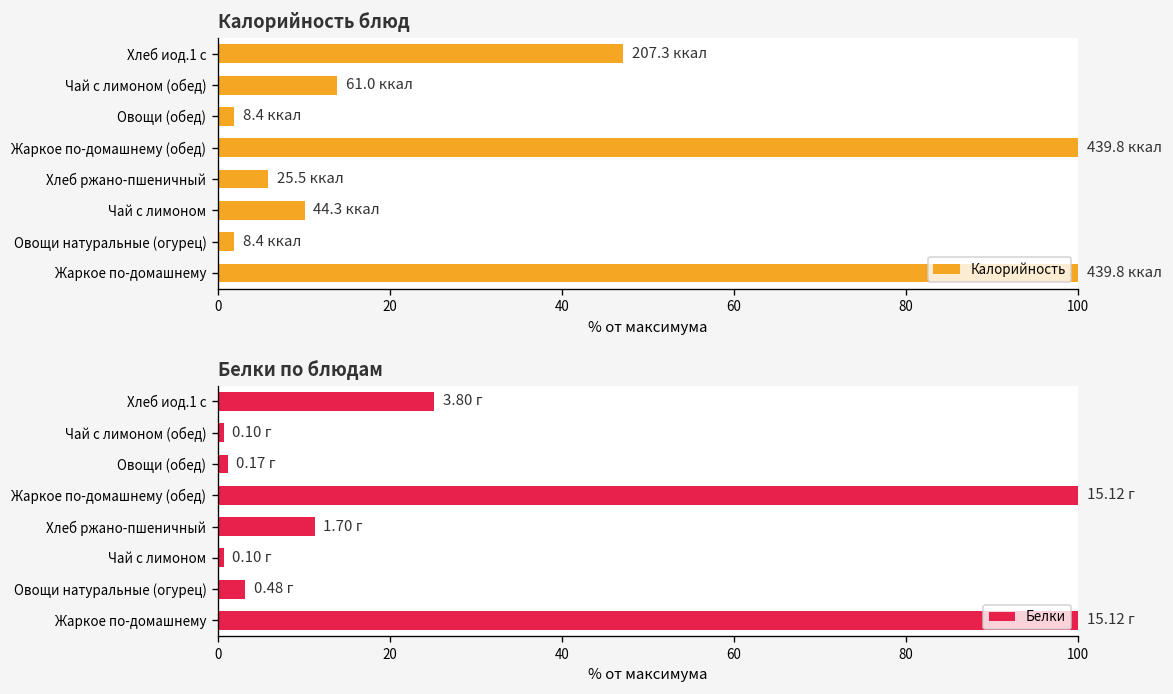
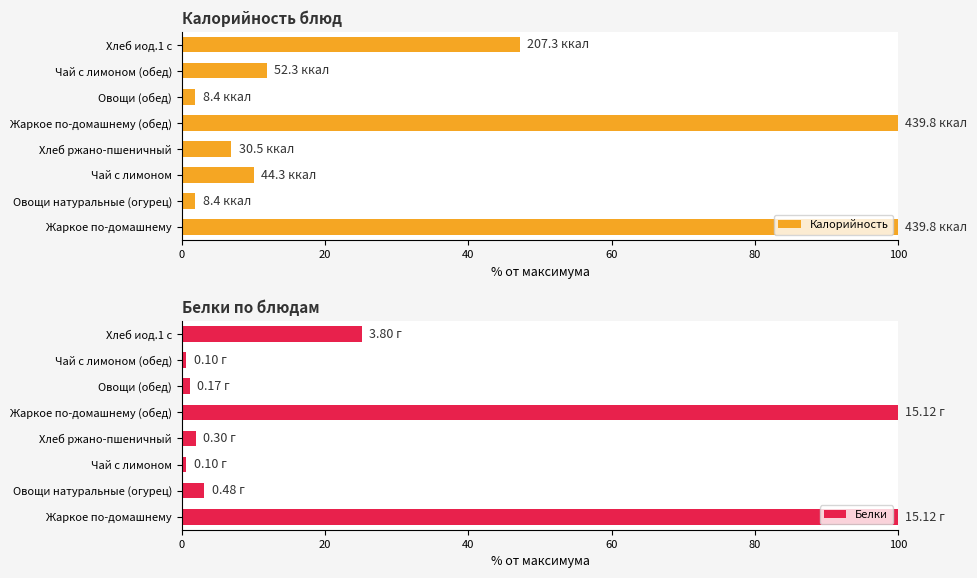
  {
    "Калорийность блюд": {
-     "Чай с лимоном (обед)": 61.0,
-     "Хлеб ржано-пшеничный": 25.5
+     "Чай с лимоном (обед)": 52.3,
+     "Хлеб ржано-пшеничный": 30.5
    },
    "Белки по блюдам": {
-     "Хлеб ржано-пшеничный": 1.70
+     "Хлеб ржано-пшеничный": 0.30
    }
  }
